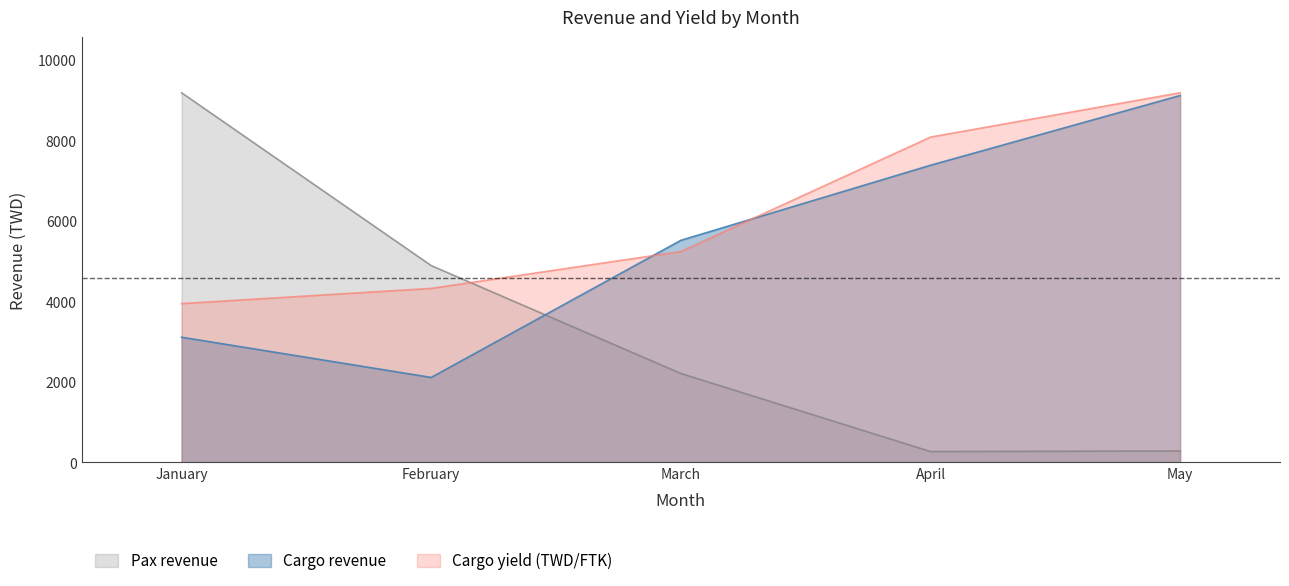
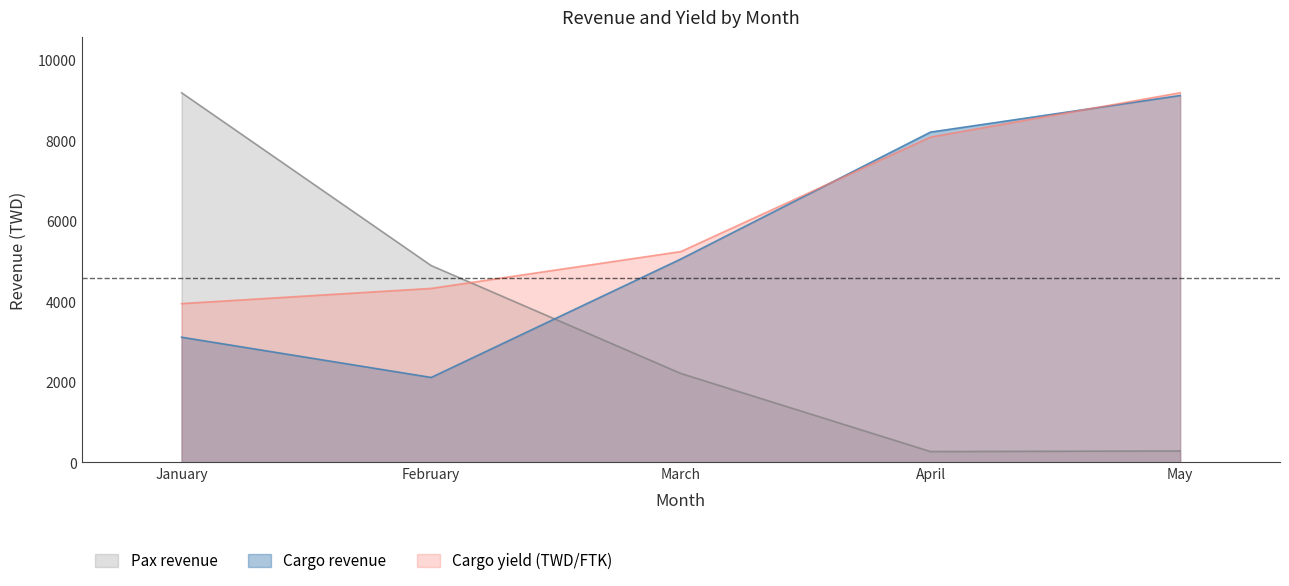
  {
    "Cargo revenue": {
      "January": 3100,
      "February": 2100,
-     "March": 5500,
-     "April": 7400,
+     "March": 5100,
+     "April": 8200,
      "May": 9100
    }
  }
